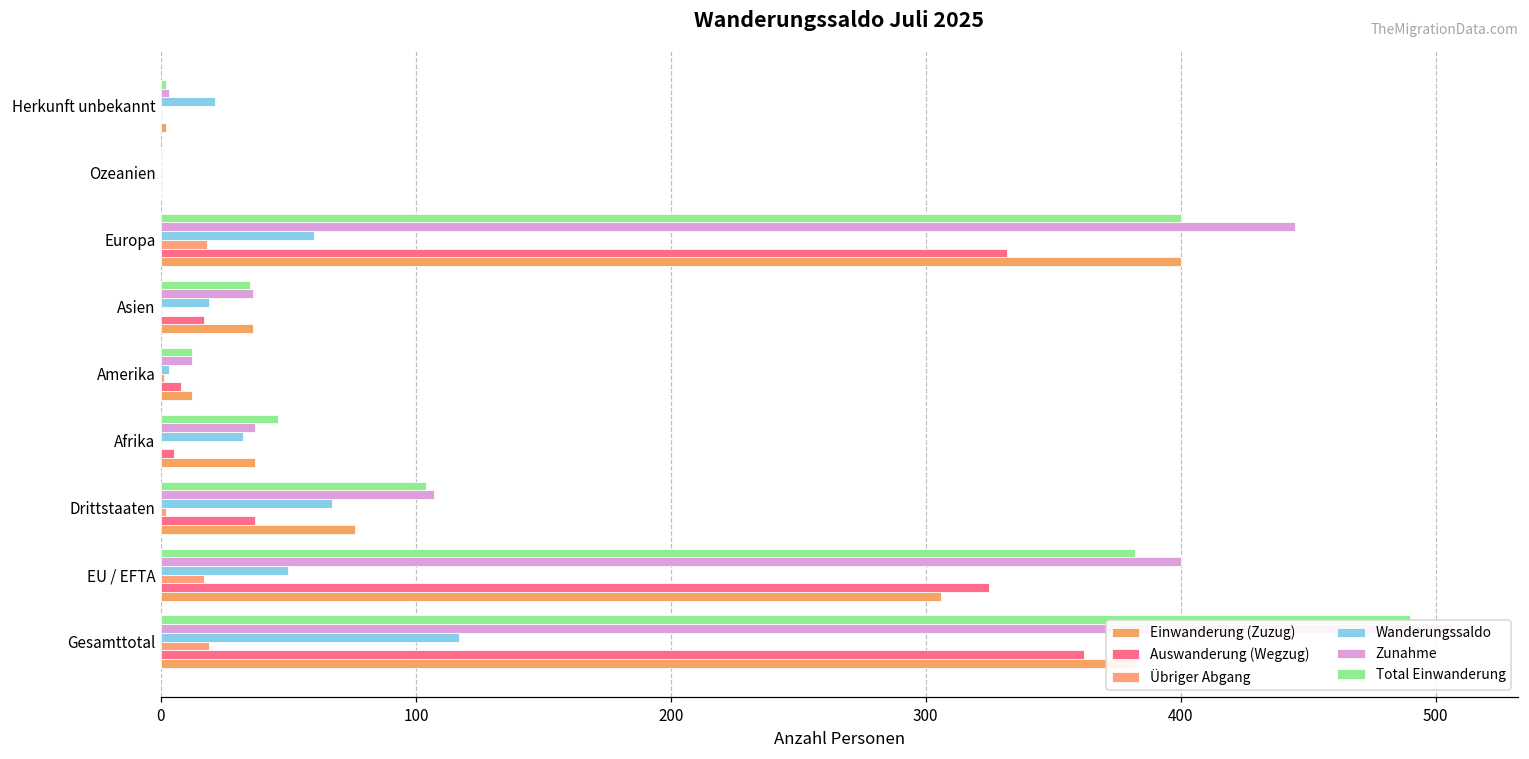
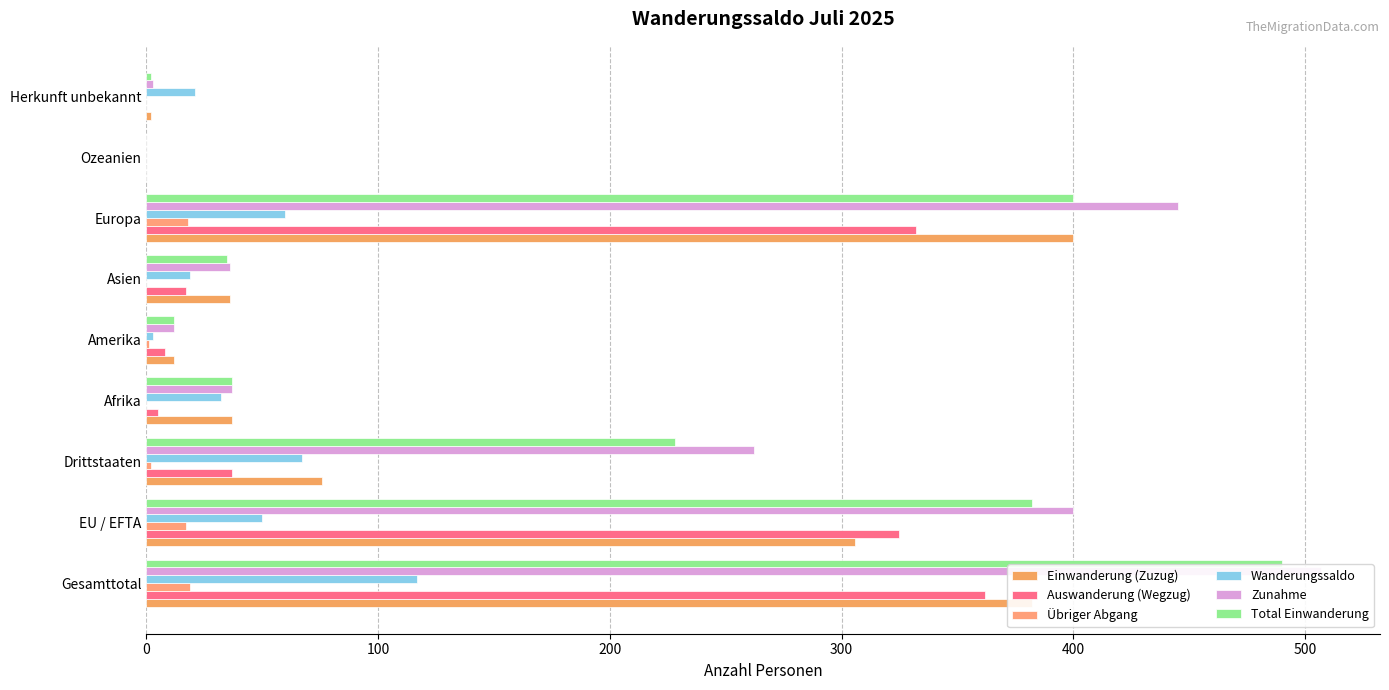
  {
    "Wanderungssaldo": {
      "Herkunft unbekannt": 21,
      "Ozeanien": 0,
      "Europa": 60,
      "Asien": 19,
      "Amerika": 3,
      "Afrika": 32,
      "Drittstaaten": 67,
      "EU / EFTA": 50,
      "Gesamttotal": 117
    },
    "Zunahme": {
      "Herkunft unbekannt": 3,
      "Ozeanien": 0,
      "Europa": 445,
      "Asien": 36,
      "Amerika": 12,
      "Afrika": 37,
-     "Drittstaaten": 107,
+     "Drittstaaten": 262,
      "EU / EFTA": 400
    },
    "Total Einwanderung": {
      "Herkunft unbekannt": 2,
      "Ozeanien": 0,
      "Europa": 400,
      "Asien": 35,
      "Amerika": 12,
-     "Afrika": 46,
-     "Drittstaaten": 104,
+     "Afrika": 37,
+     "Drittstaaten": 228,
      "EU / EFTA": 382,
      "Gesamttotal": 490
    }
  }
